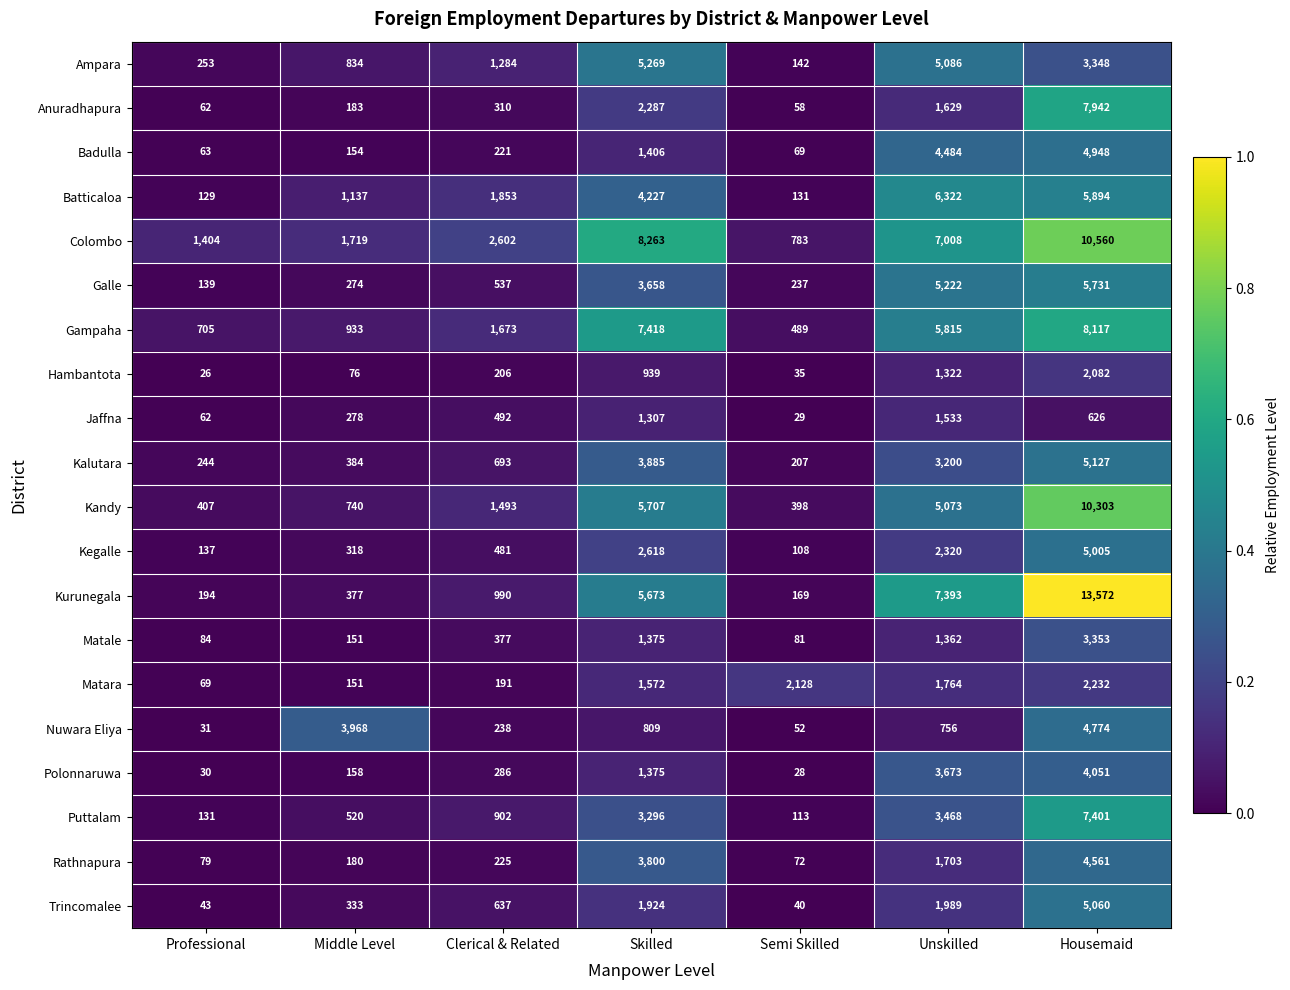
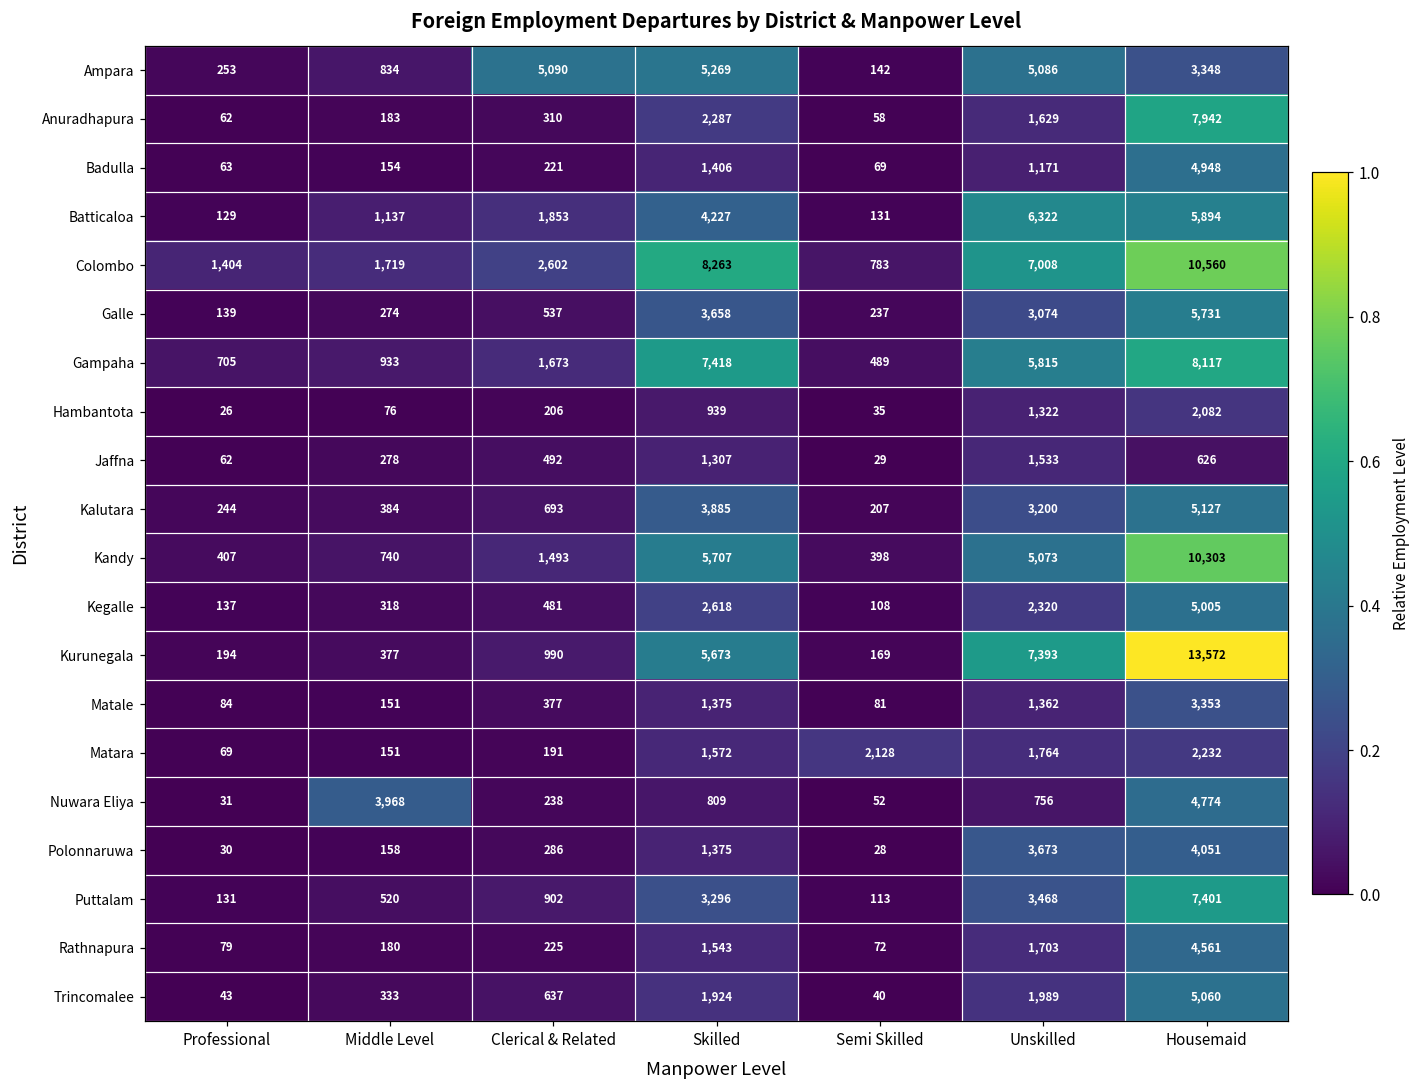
  {
    "Ampara": {
      "Professional": "253",
      "Middle Level": "834",
-     "Clerical & Related": "1,284",
+     "Clerical & Related": "5,090",
      "Skilled": "5,269",
      "Semi Skilled": "142",
      "Unskilled": "5,086",
      "Housemaid": "3,348"
    },
    "Anuradhapura": {
      "Professional": "62",
      "Middle Level": "183",
      "Clerical & Related": "310",
      "Skilled": "2,287",
      "Semi Skilled": "58",
      "Unskilled": "1,629",
      "Housemaid": "7,942"
    },
    "Badulla": {
      "Professional": "63",
      "Middle Level": "154",
      "Clerical & Related": "221",
      "Skilled": "1,406",
      "Semi Skilled": "69",
-     "Unskilled": "4,484",
+     "Unskilled": "1,171",
      "Housemaid": "4,948"
    },
    "Batticaloa": {
      "Professional": "129",
      "Middle Level": "1,137",
      "Clerical & Related": "1,853",
      "Skilled": "4,227",
      "Semi Skilled": "131",
      "Unskilled": "6,322",
      "Housemaid": "5,894"
    },
    "Colombo": {
      "Professional": "1,404",
      "Middle Level": "1,719",
      "Clerical & Related": "2,602",
      "Skilled": "8,263",
      "Semi Skilled": "783",
      "Unskilled": "7,008",
      "Housemaid": "10,560"
    },
    "Galle": {
      "Professional": "139",
      "Middle Level": "274",
      "Clerical & Related": "537",
      "Skilled": "3,658",
      "Semi Skilled": "237",
-     "Unskilled": "5,222",
+     "Unskilled": "3,074",
      "Housemaid": "5,731"
    },
    "Gampaha": {
      "Professional": "705",
      "Middle Level": "933",
      "Clerical & Related": "1,673",
      "Skilled": "7,418",
      "Semi Skilled": "489",
      "Unskilled": "5,815",
      "Housemaid": "8,117"
    },
    "Hambantota": {
      "Professional": "26",
      "Middle Level": "76",
      "Clerical & Related": "206",
      "Skilled": "939",
      "Semi Skilled": "35",
      "Unskilled": "1,322",
      "Housemaid": "2,082"
    },
    "Jaffna": {
      "Professional": "62",
      "Middle Level": "278",
      "Clerical & Related": "492",
      "Skilled": "1,307",
      "Semi Skilled": "29",
      "Unskilled": "1,533",
      "Housemaid": "626"
    },
    "Kalutara": {
      "Professional": "244",
      "Middle Level": "384",
      "Clerical & Related": "693",
      "Skilled": "3,885",
      "Semi Skilled": "207",
      "Unskilled": "3,200",
      "Housemaid": "5,127"
    },
    "Kandy": {
      "Professional": "407",
      "Middle Level": "740",
      "Clerical & Related": "1,493",
      "Skilled": "5,707",
      "Semi Skilled": "398",
      "Unskilled": "5,073",
      "Housemaid": "10,303"
    },
    "Kegalle": {
      "Professional": "137",
      "Middle Level": "318",
      "Clerical & Related": "481",
      "Skilled": "2,618",
      "Semi Skilled": "108",
      "Unskilled": "2,320",
      "Housemaid": "5,005"
    },
    "Kurunegala": {
      "Professional": "194",
      "Middle Level": "377",
      "Clerical & Related": "990",
      "Skilled": "5,673",
      "Semi Skilled": "169",
      "Unskilled": "7,393",
      "Housemaid": "13,572"
    },
    "Matale": {
      "Professional": "84",
      "Middle Level": "151",
      "Clerical & Related": "377",
      "Skilled": "1,375",
      "Semi Skilled": "81",
      "Unskilled": "1,362",
      "Housemaid": "3,353"
    },
    "Matara": {
      "Professional": "69",
      "Middle Level": "151",
      "Clerical & Related": "191",
      "Skilled": "1,572",
      "Semi Skilled": "2,128",
      "Unskilled": "1,764",
      "Housemaid": "2,232"
    },
    "Nuwara Eliya": {
      "Professional": "31",
      "Middle Level": "3,968",
      "Clerical & Related": "238",
      "Skilled": "809",
      "Semi Skilled": "52",
      "Unskilled": "756",
      "Housemaid": "4,774"
    },
    "Polonnaruwa": {
      "Professional": "30",
      "Middle Level": "158",
      "Clerical & Related": "286",
      "Skilled": "1,375",
      "Semi Skilled": "28",
      "Unskilled": "3,673",
      "Housemaid": "4,051"
    },
    "Puttalam": {
      "Professional": "131",
      "Middle Level": "520",
      "Clerical & Related": "902",
      "Skilled": "3,296",
      "Semi Skilled": "113",
      "Unskilled": "3,468",
      "Housemaid": "7,401"
    },
    "Rathnapura": {
      "Professional": "79",
      "Middle Level": "180",
      "Clerical & Related": "225",
-     "Skilled": "3,800",
+     "Skilled": "1,543",
      "Semi Skilled": "72",
      "Unskilled": "1,703",
      "Housemaid": "4,561"
    },
    "Trincomalee": {
      "Professional": "43",
      "Middle Level": "333",
      "Clerical & Related": "637",
      "Skilled": "1,924",
      "Semi Skilled": "40",
      "Unskilled": "1,989",
      "Housemaid": "5,060"
    }
  }
